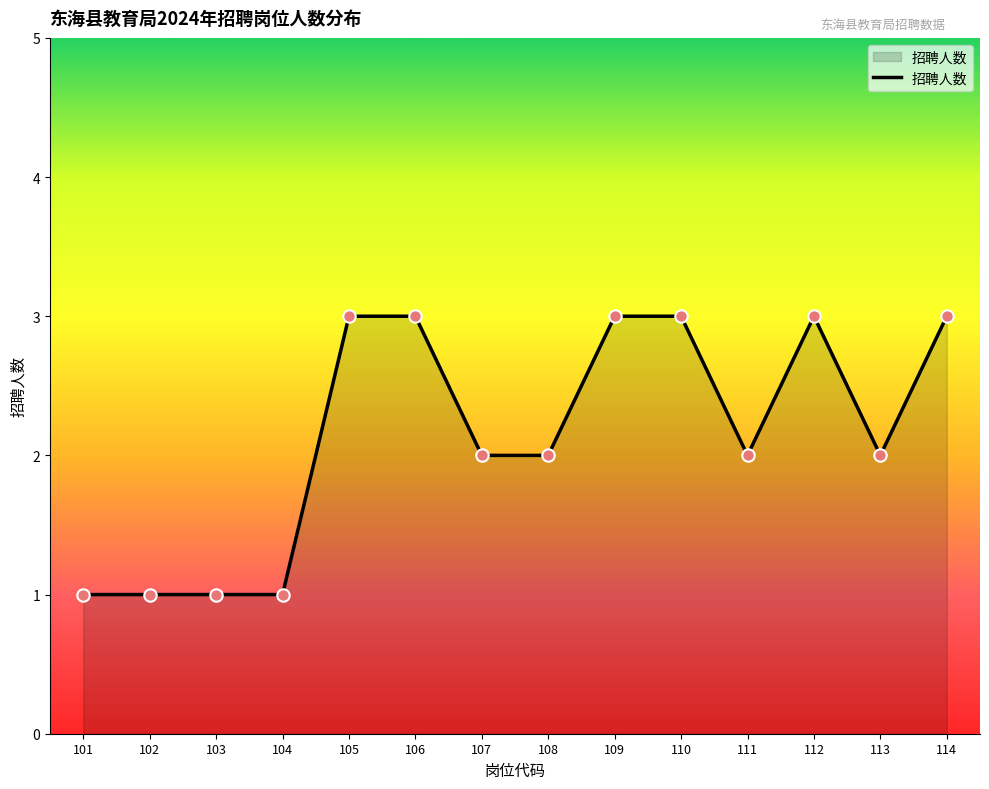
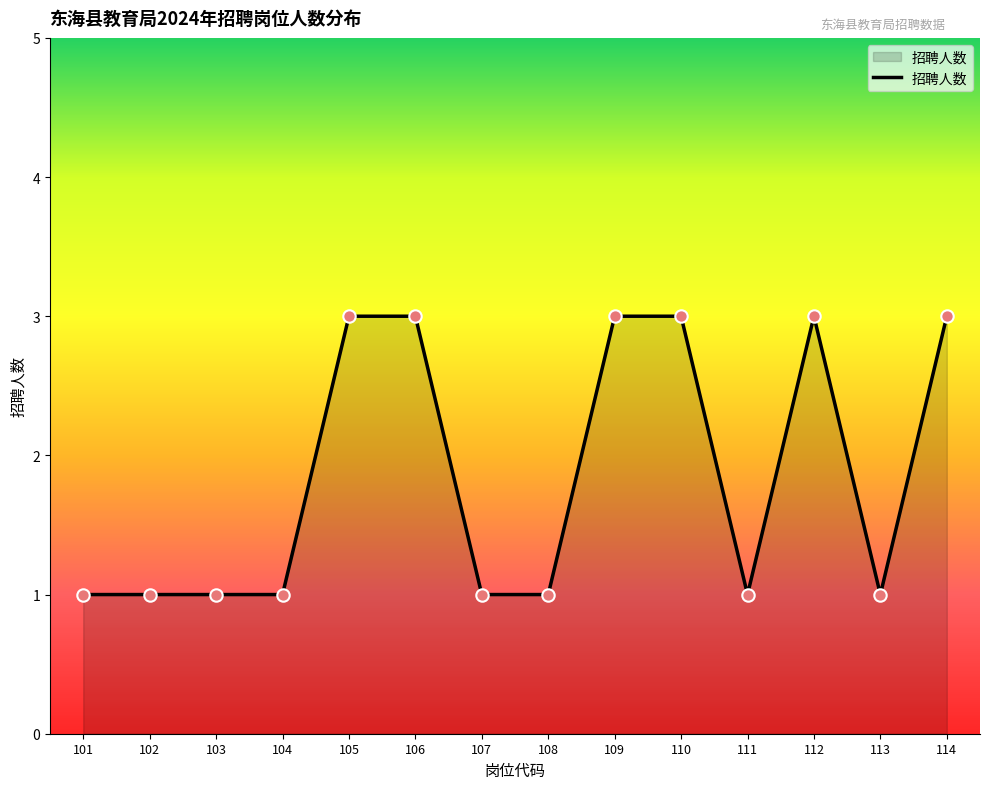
  {
    "101": 1,
    "102": 1,
    "103": 1,
    "104": 1,
    "105": 3,
    "106": 3,
-   "107": 2,
-   "108": 2,
+   "107": 1,
+   "108": 1,
    "109": 3,
    "110": 3,
-   "111": 2,
+   "111": 1,
    "112": 3,
-   "113": 2,
+   "113": 1,
    "114": 3
  }
